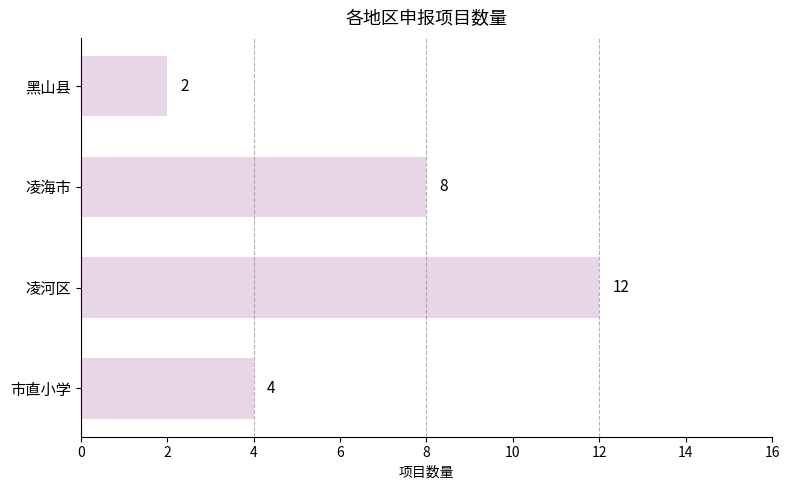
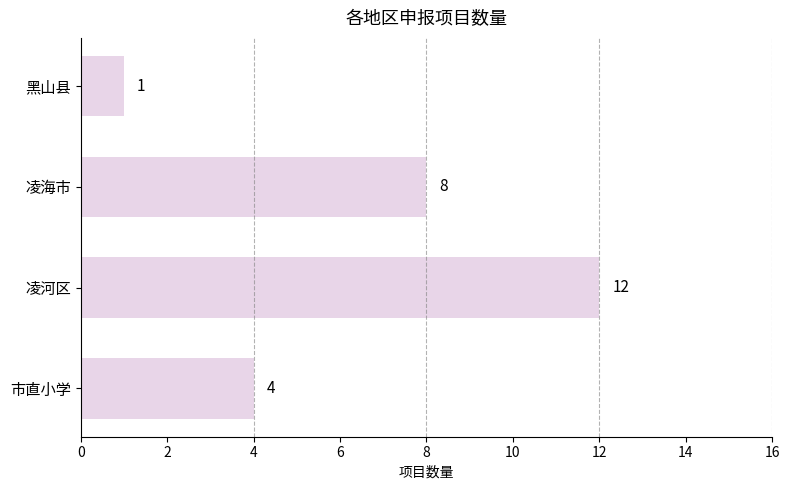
  {
-   "黑山县": 2,
+   "黑山县": 1,
    "凌海市": 8,
    "凌河区": 12,
    "市直小学": 4
  }
